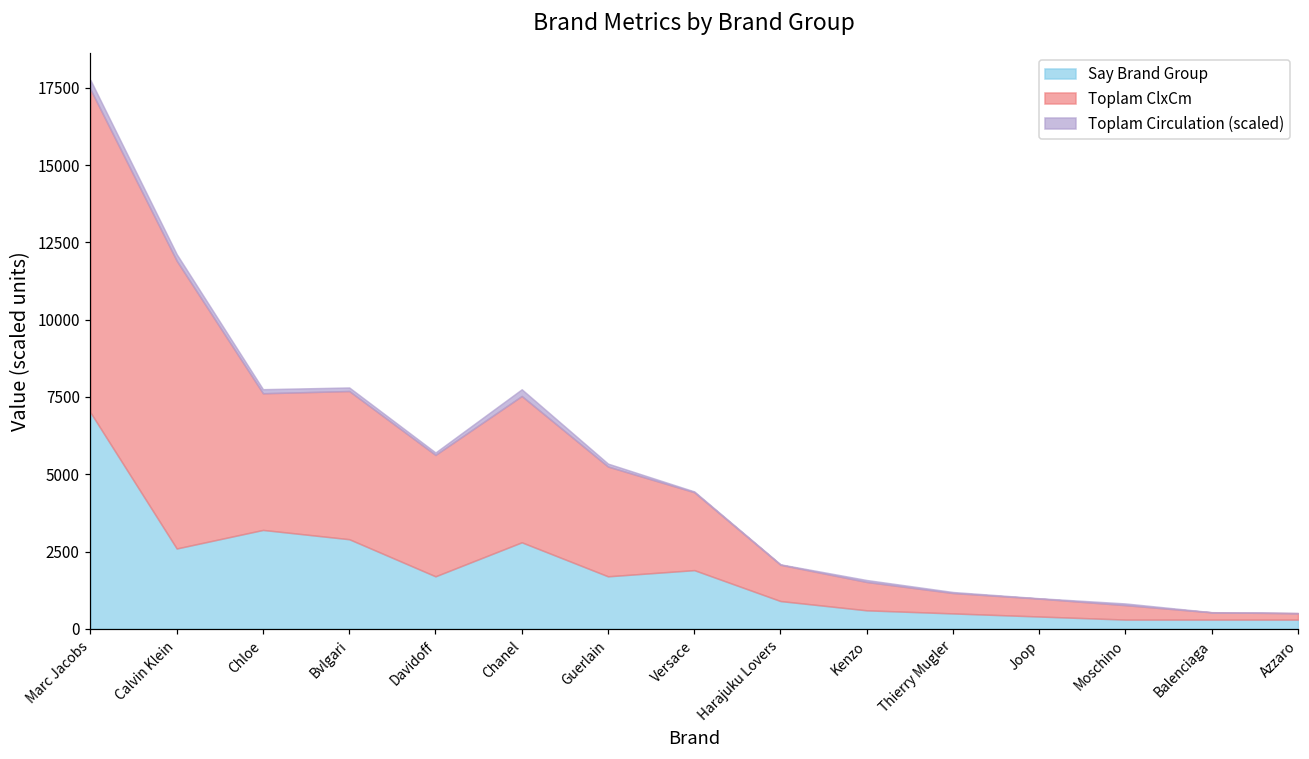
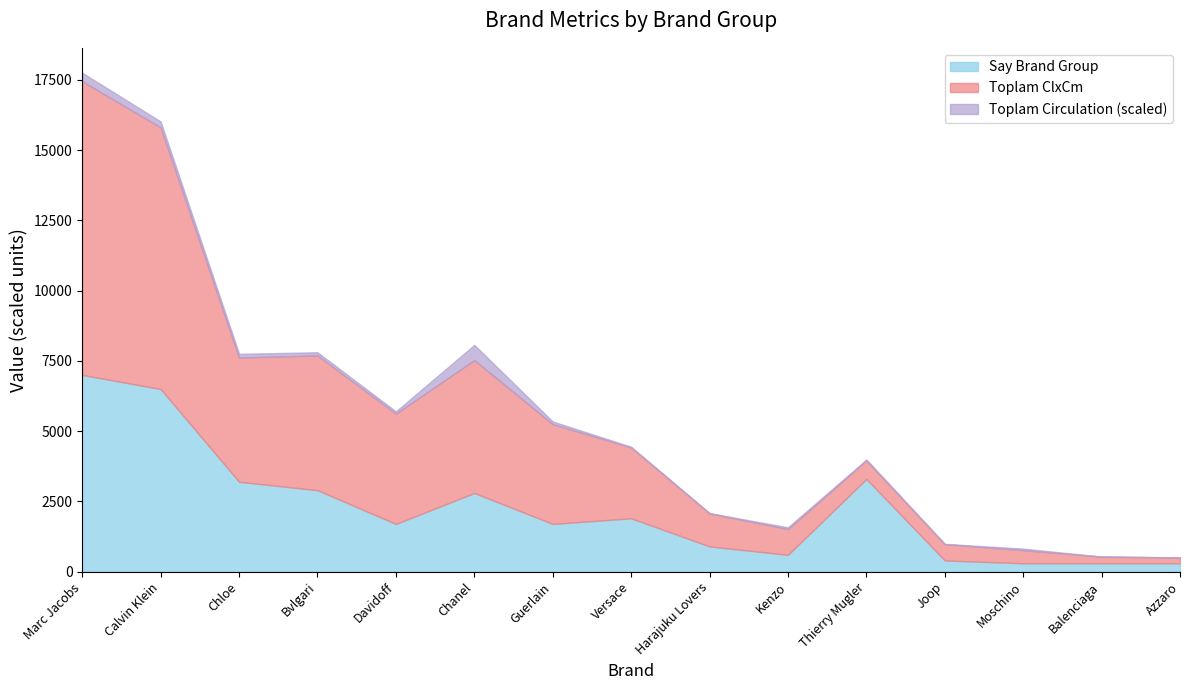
  {
    "Say Brand Group": {
      "Marc Jacobs": 7000,
-     "Calvin Klein": 2600,
+     "Calvin Klein": 6500,
      "Chloe": 3200,
      "Bvlgari": 2900,
      "Davidoff": 1700,
      "Chanel": 2800,
      "Guerlain": 1700,
      "Versace": 1900,
      "Harajuku Lovers": 900,
      "Kenzo": 600,
-     "Thierry Mugler": 500,
+     "Thierry Mugler": 3300,
      "Joop": 400,
      "Moschino": 300,
      "Balenciaga": 300,
      "Azzaro": 300
    },
    "Toplam ClxCm": {
      "Marc Jacobs": 10400,
      "Calvin Klein": 9300,
      "Chloe": 4400,
      "Bvlgari": 4800,
      "Chanel": 4700,
      "Guerlain": 3600
    },
    "Toplam Circulation (scaled)": {
      "Marc Jacobs": 300,
      "Calvin Klein": 200,
      "Chloe": 100,
      "Bvlgari": 100,
-     "Chanel": 200,
+     "Chanel": 500,
      "Guerlain": 100
    }
  }
